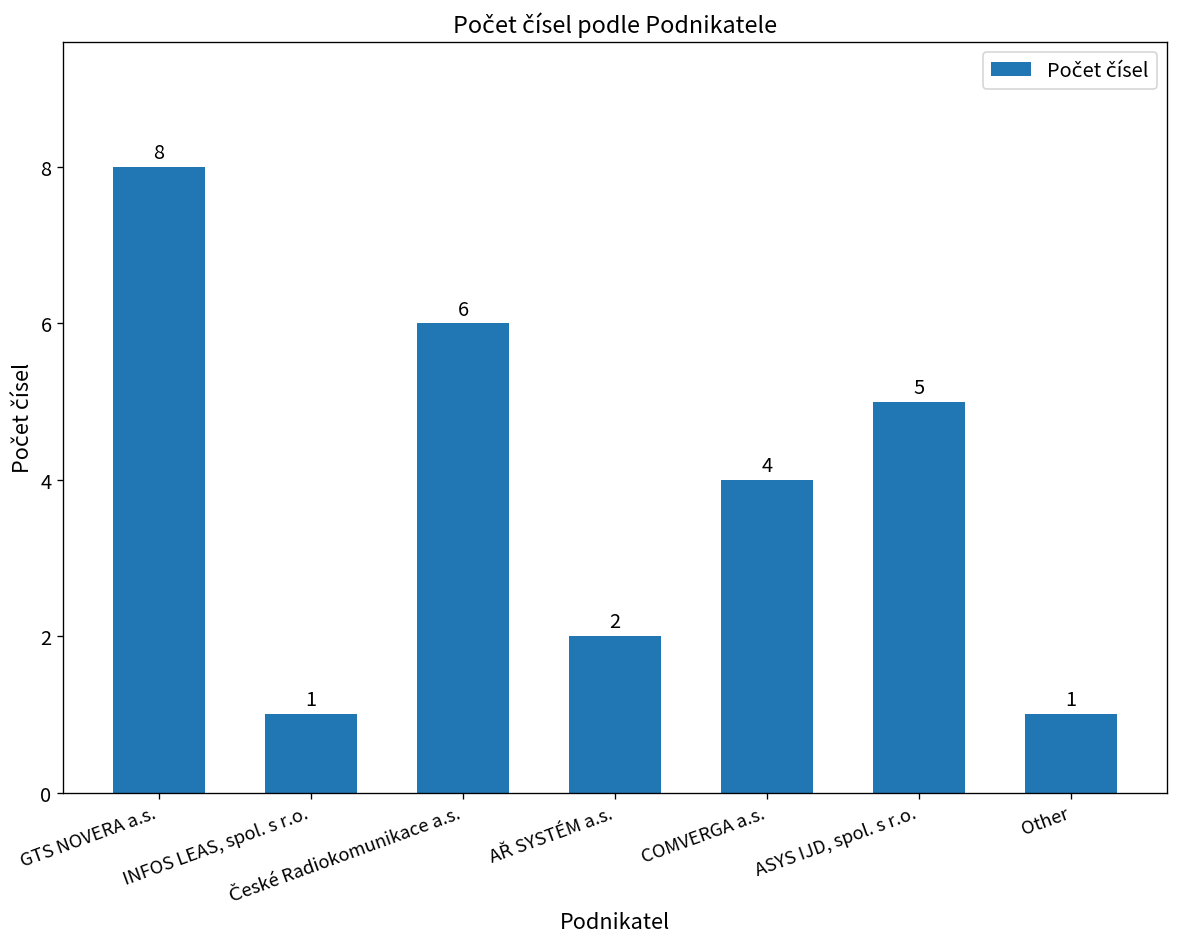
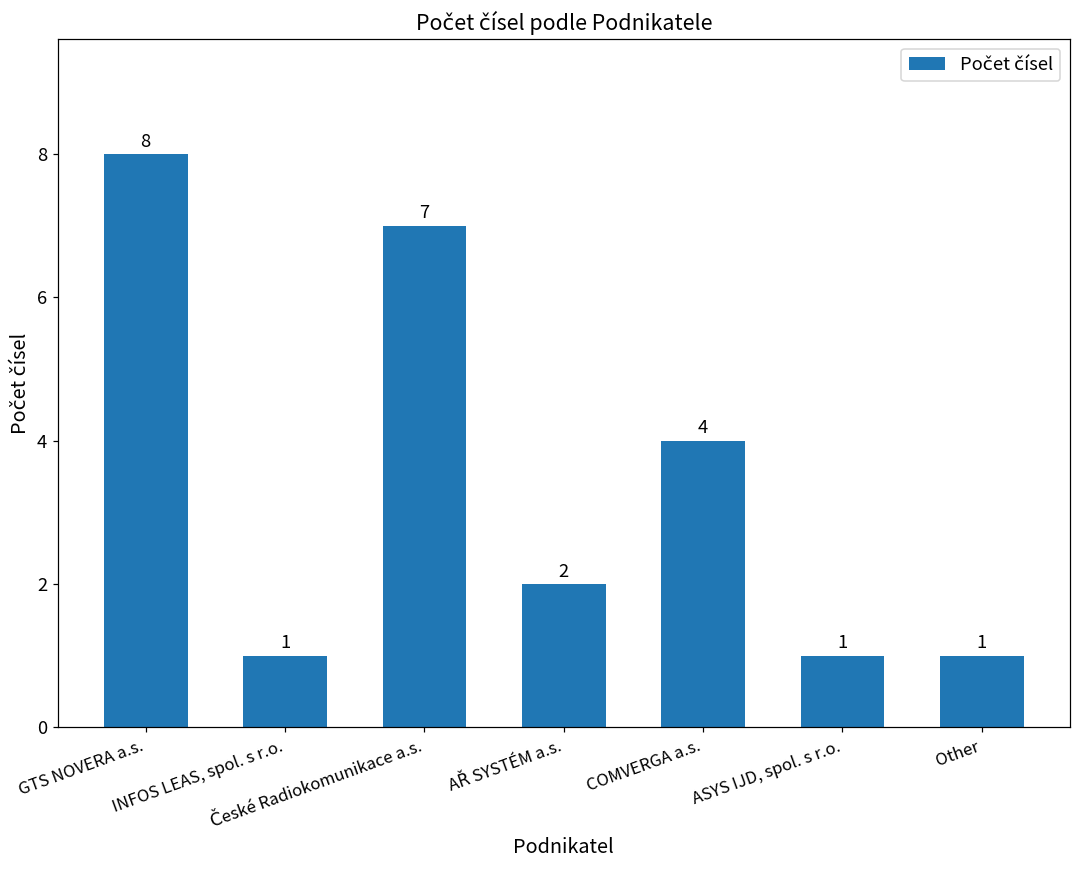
  {
    "GTS NOVERA a.s.": 8,
    "INFOS LEAS, spol. s r.o.": 1,
-   "České Radiokomunikace a.s.": 6,
+   "České Radiokomunikace a.s.": 7,
    "AŘ SYSTÉM a.s.": 2,
    "COMVERGA a.s.": 4,
-   "ASYS IJD, spol. s r.o.": 5,
+   "ASYS IJD, spol. s r.o.": 1,
    "Other": 1
  }
